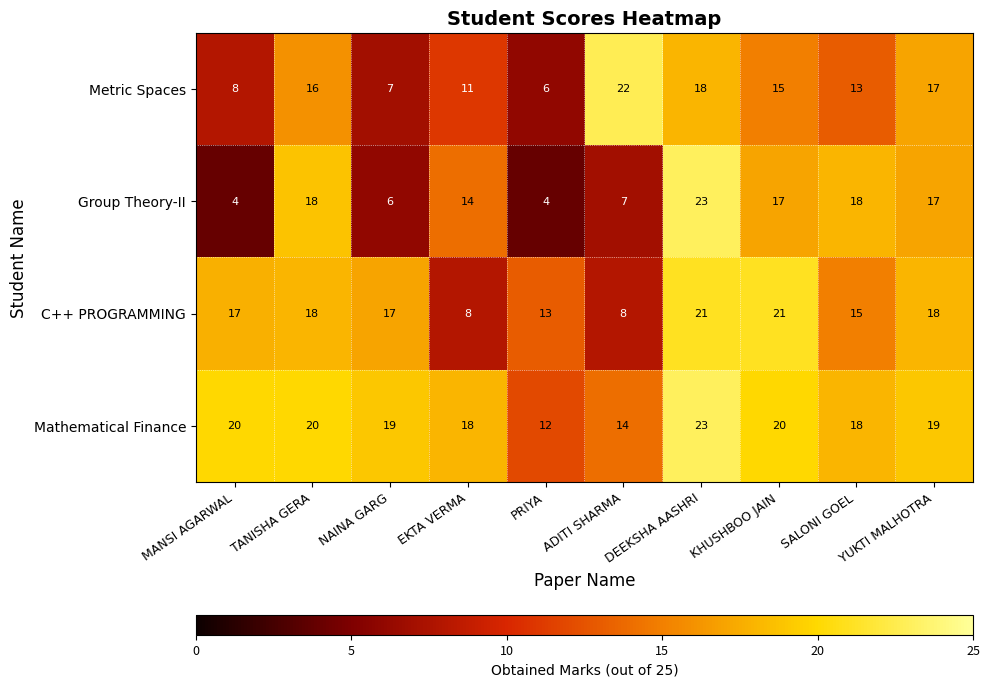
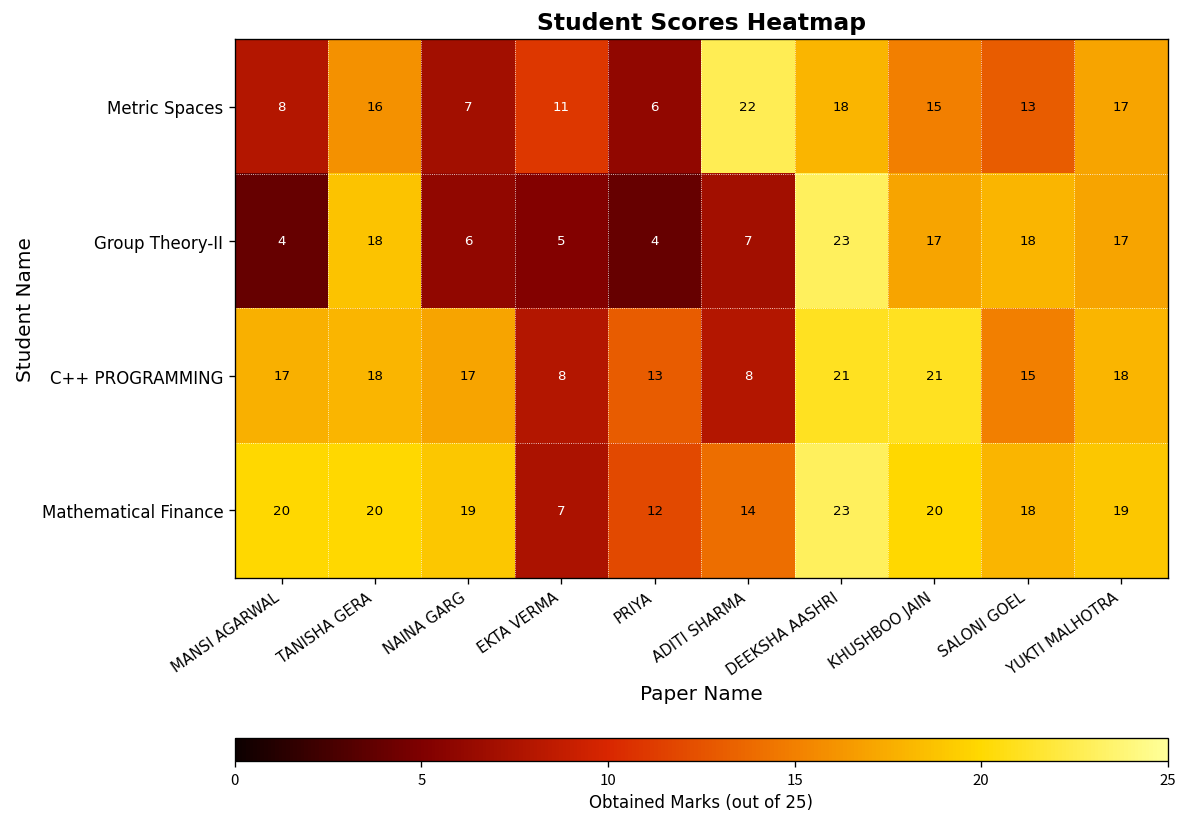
  {
    "Metric Spaces": {
      "MANSI AGARWAL": 8,
      "TANISHA GERA": 16,
      "NAINA GARG": 7,
      "EKTA VERMA": 11,
      "PRIYA": 6,
      "ADITI SHARMA": 22,
      "DEEKSHA AASHRI": 18,
      "KHUSHBOO JAIN": 15,
      "SALONI GOEL": 13,
      "YUKTI MALHOTRA": 17
    },
    "Group Theory-II": {
      "MANSI AGARWAL": 4,
      "TANISHA GERA": 18,
      "NAINA GARG": 6,
-     "EKTA VERMA": 14,
+     "EKTA VERMA": 5,
      "PRIYA": 4,
      "ADITI SHARMA": 7,
      "DEEKSHA AASHRI": 23,
      "KHUSHBOO JAIN": 17,
      "SALONI GOEL": 18,
      "YUKTI MALHOTRA": 17
    },
    "C++ PROGRAMMING": {
      "MANSI AGARWAL": 17,
      "TANISHA GERA": 18,
      "NAINA GARG": 17,
      "EKTA VERMA": 8,
      "PRIYA": 13,
      "ADITI SHARMA": 8,
      "DEEKSHA AASHRI": 21,
      "KHUSHBOO JAIN": 21,
      "SALONI GOEL": 15,
      "YUKTI MALHOTRA": 18
    },
    "Mathematical Finance": {
      "MANSI AGARWAL": 20,
      "TANISHA GERA": 20,
      "NAINA GARG": 19,
-     "EKTA VERMA": 18,
+     "EKTA VERMA": 7,
      "PRIYA": 12,
      "ADITI SHARMA": 14,
      "DEEKSHA AASHRI": 23,
      "KHUSHBOO JAIN": 20,
      "SALONI GOEL": 18,
      "YUKTI MALHOTRA": 19
    }
  }
